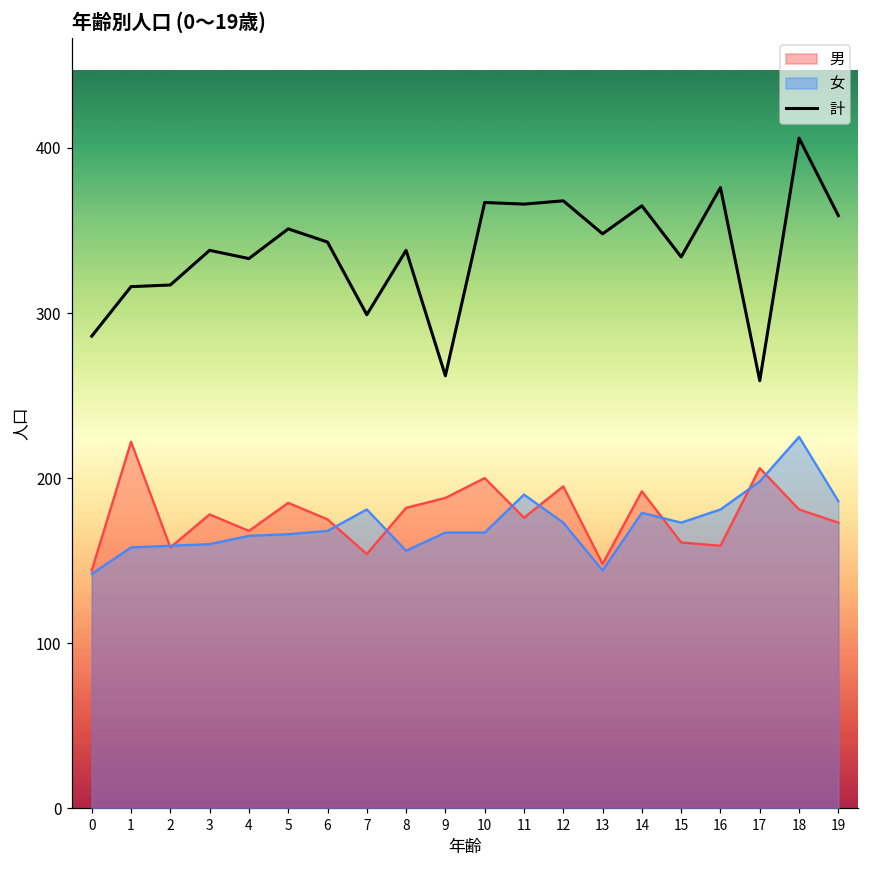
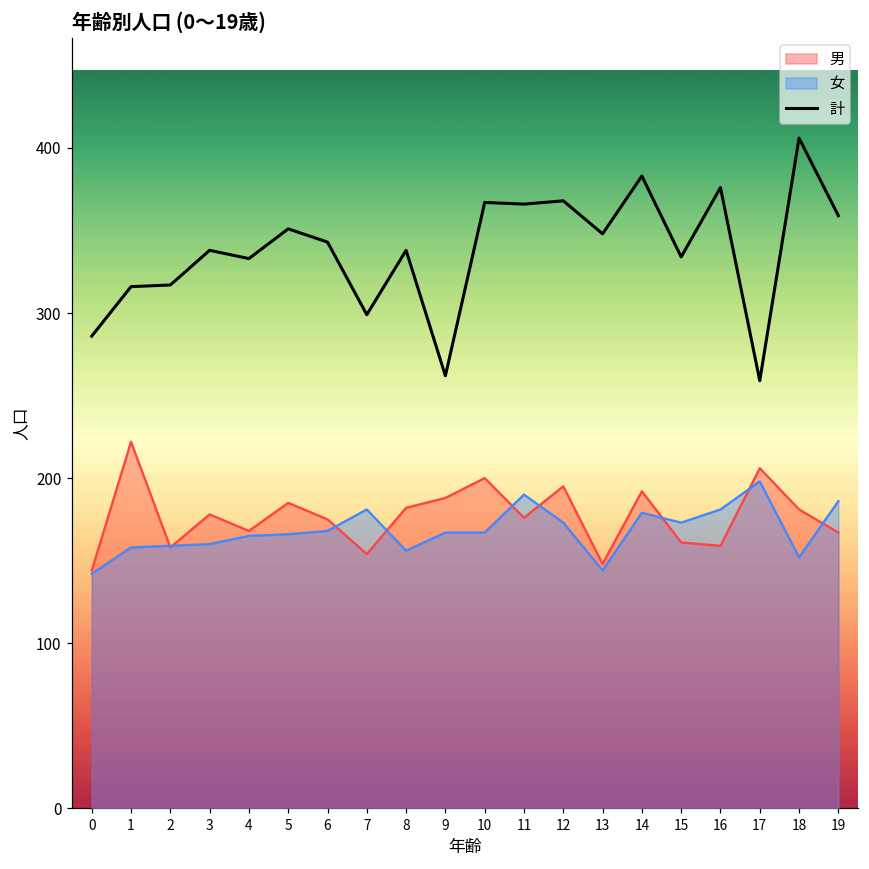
  {
    "男": {
      "0": 144,
      "1": 222,
      "3": 178,
      "4": 168,
      "5": 185,
      "6": 175,
      "7": 154,
      "8": 182,
      "9": 188,
      "10": 200,
      "11": 176,
      "12": 195,
      "13": 148,
      "14": 192,
      "15": 161,
      "16": 159,
      "17": 206,
      "18": 181,
-     "19": 173
+     "19": 167
    },
    "女": {
      "0": 142,
      "1": 158,
      "3": 160,
      "4": 165,
      "5": 166,
      "6": 168,
      "7": 181,
      "8": 156,
      "9": 167,
      "10": 167,
      "11": 190,
      "12": 173,
      "13": 144,
      "14": 179,
      "15": 173,
      "16": 181,
      "17": 198,
-     "18": 225,
+     "18": 152,
      "19": 186
    },
    "計": {
      "0": 286,
      "1": 316,
      "2": 317,
      "3": 338,
      "4": 333,
      "5": 351,
      "6": 343,
      "7": 299,
      "8": 338,
      "9": 262,
      "10": 367,
      "11": 366,
      "12": 368,
      "13": 348,
-     "14": 365,
+     "14": 383,
      "15": 334,
      "16": 376,
      "17": 259,
      "18": 406,
      "19": 359
    }
  }
